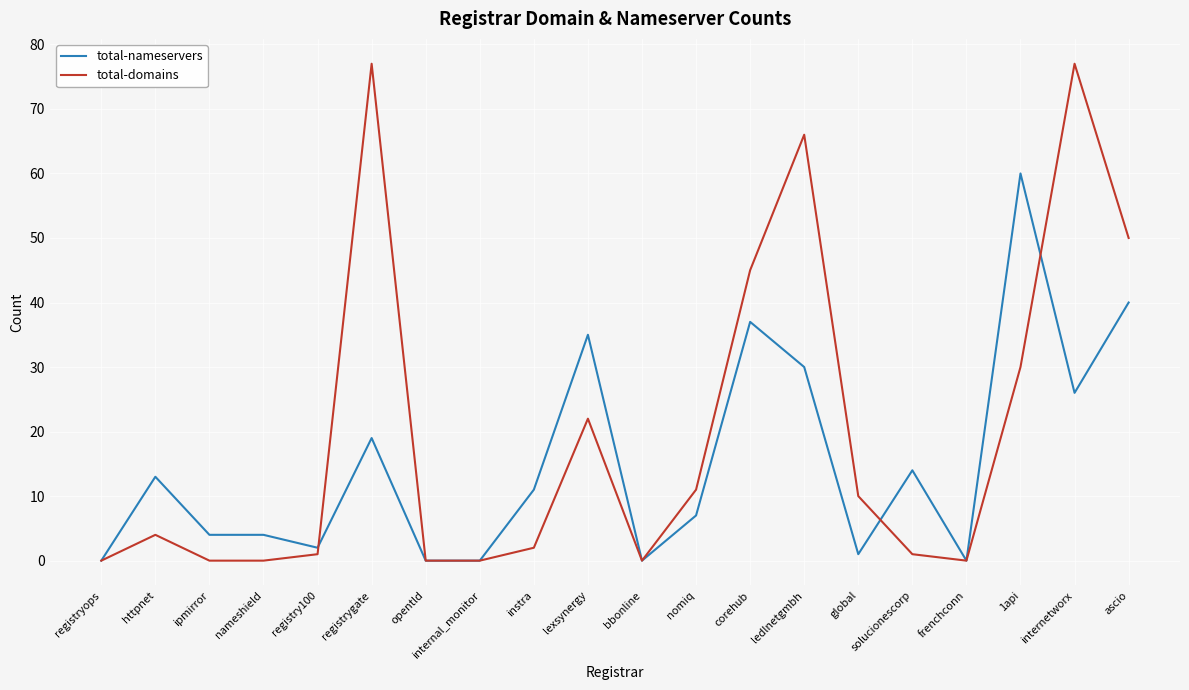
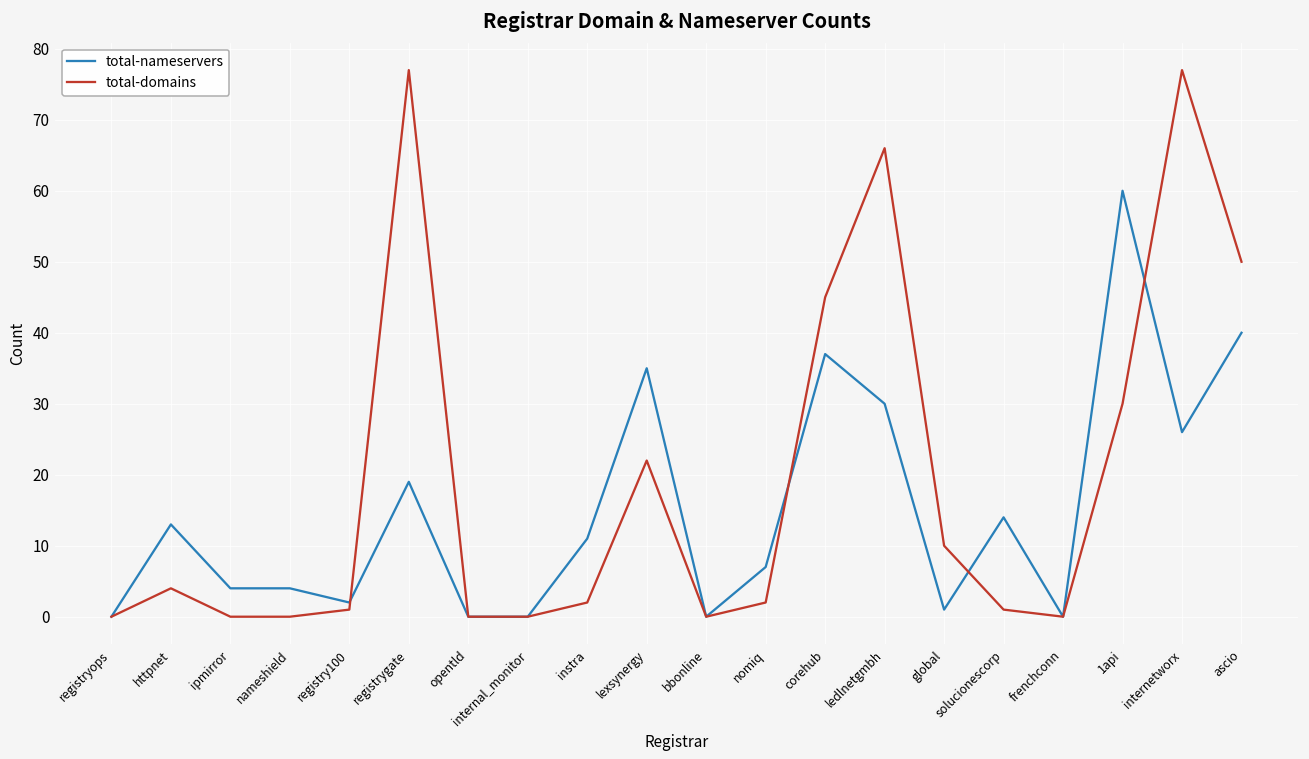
  {
    "total-nameservers": {
      "httpnet": 13,
      "ipmirror": 4,
      "nameshield": 4,
      "registry100": 2,
      "registrygate": 19,
      "instra": 11,
      "lexsynergy": 35,
      "nomiq": 7,
      "corehub": 37,
      "ledlnetgmbh": 30,
      "global": 1,
      "solucionescorp": 14,
      "1api": 60,
      "internetworx": 26,
      "ascio": 40
    },
    "total-domains": {
      "httpnet": 4,
      "ipmirror": 0,
      "nameshield": 0,
      "registry100": 1,
      "registrygate": 77,
      "instra": 2,
      "lexsynergy": 22,
-     "nomiq": 11,
+     "nomiq": 2,
      "corehub": 45,
      "ledlnetgmbh": 66,
      "global": 10,
      "solucionescorp": 1,
      "1api": 30,
      "internetworx": 77,
      "ascio": 50
    }
  }
